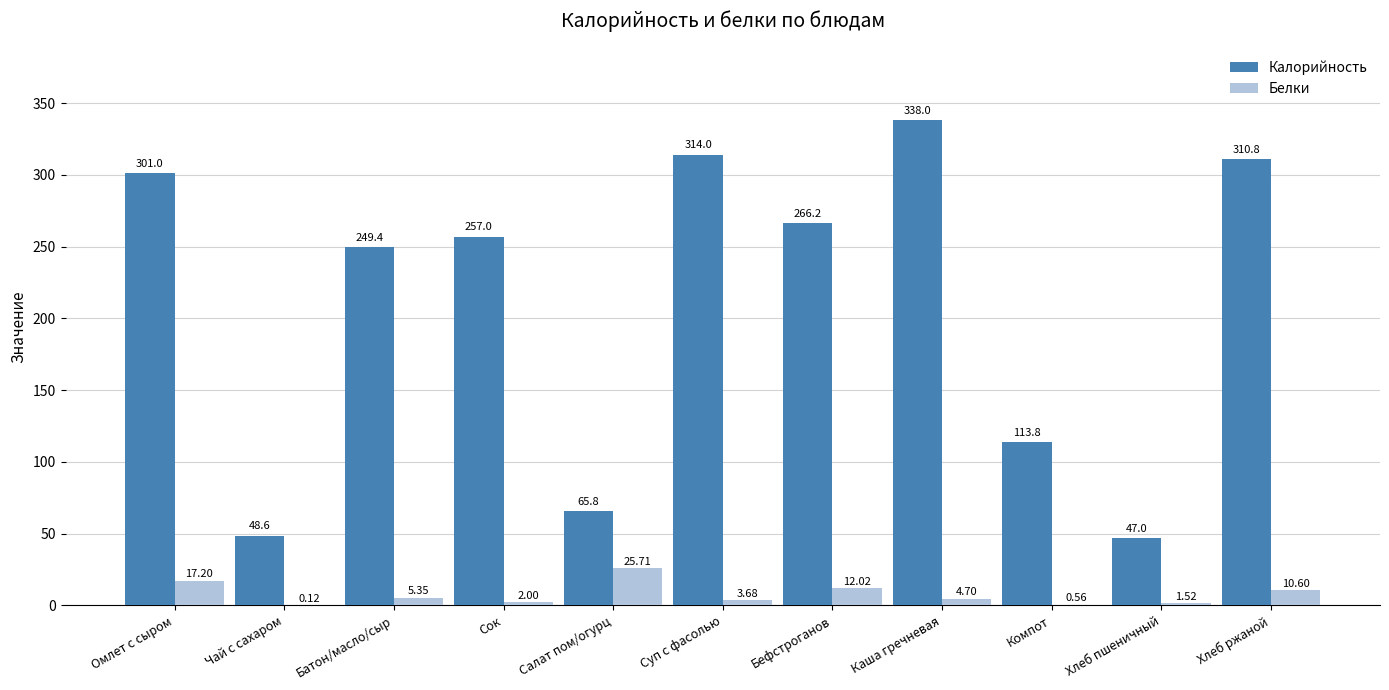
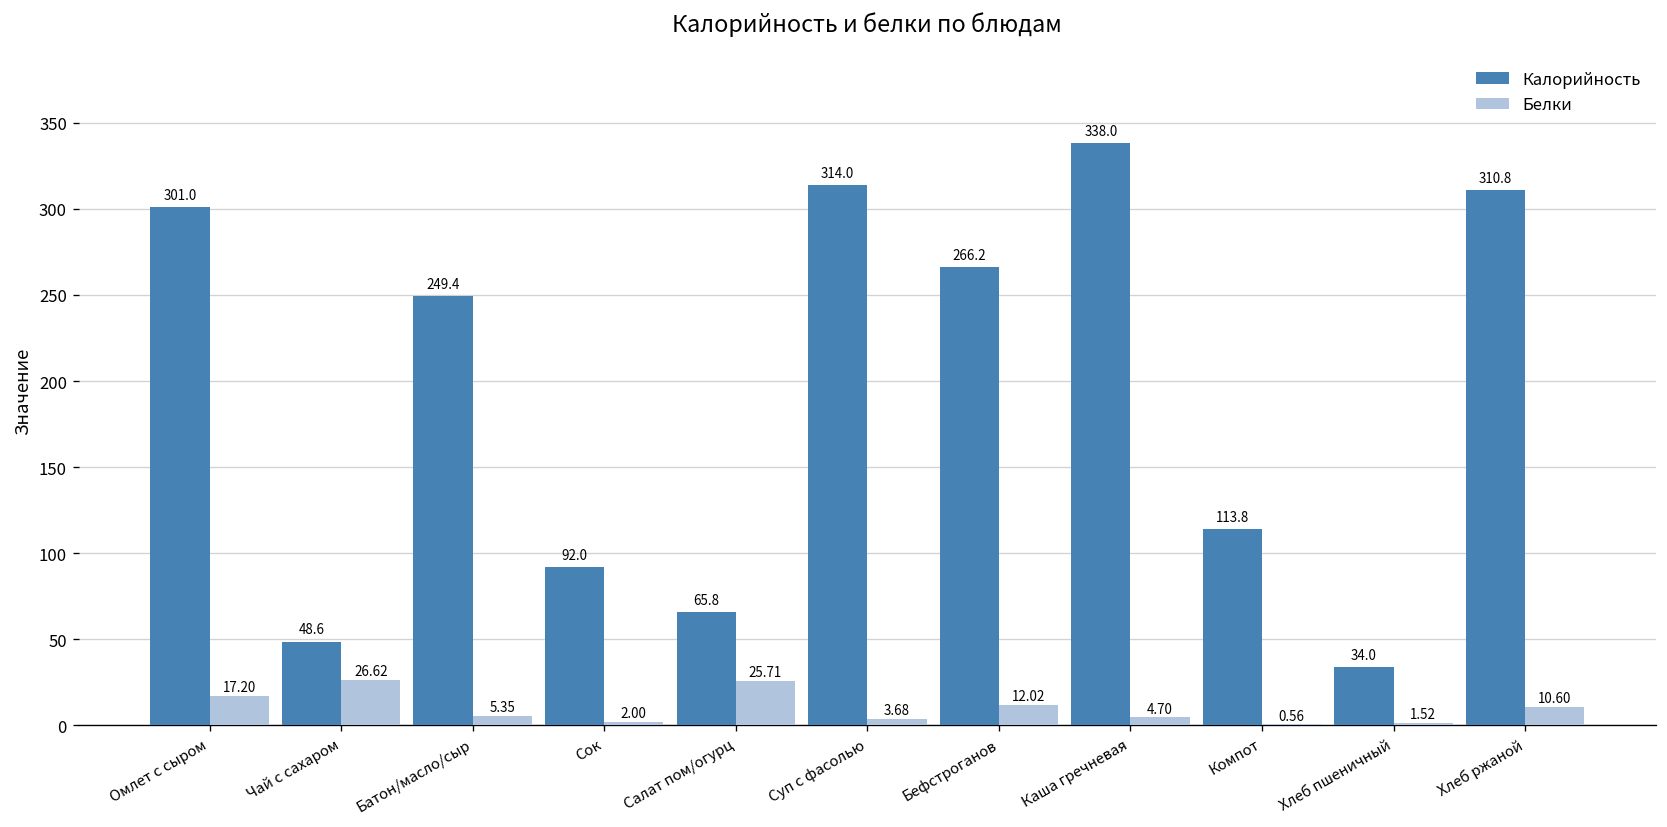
  {
    "Калорийность": {
      "Омлет с сыром": 301.0,
      "Чай с сахаром": 48.6,
      "Батон/масло/сыр": 249.4,
-     "Сок": 257.0,
+     "Сок": 92.0,
      "Салат пом/огурц": 65.8,
      "Суп с фасолью": 314.0,
      "Бефстроганов": 266.2,
      "Каша гречневая": 338.0,
      "Компот": 113.8,
-     "Хлеб пшеничный": 47.0,
+     "Хлеб пшеничный": 34.0,
      "Хлеб ржаной": 310.8
    },
    "Белки": {
      "Омлет с сыром": 17.20,
-     "Чай с сахаром": 0.12,
+     "Чай с сахаром": 26.62,
      "Батон/масло/сыр": 5.35,
      "Сок": 2.00,
      "Салат пом/огурц": 25.71,
      "Суп с фасолью": 3.68,
      "Бефстроганов": 12.02,
      "Каша гречневая": 4.70,
      "Компот": 0.56,
      "Хлеб пшеничный": 1.52,
      "Хлеб ржаной": 10.60
    }
  }
